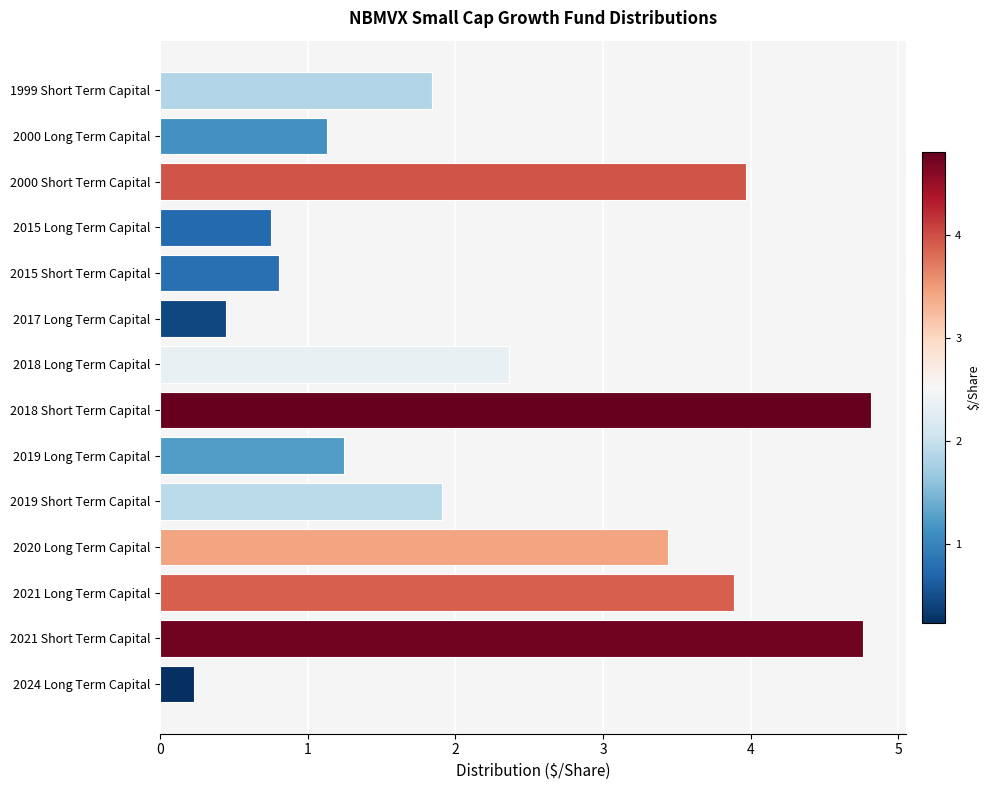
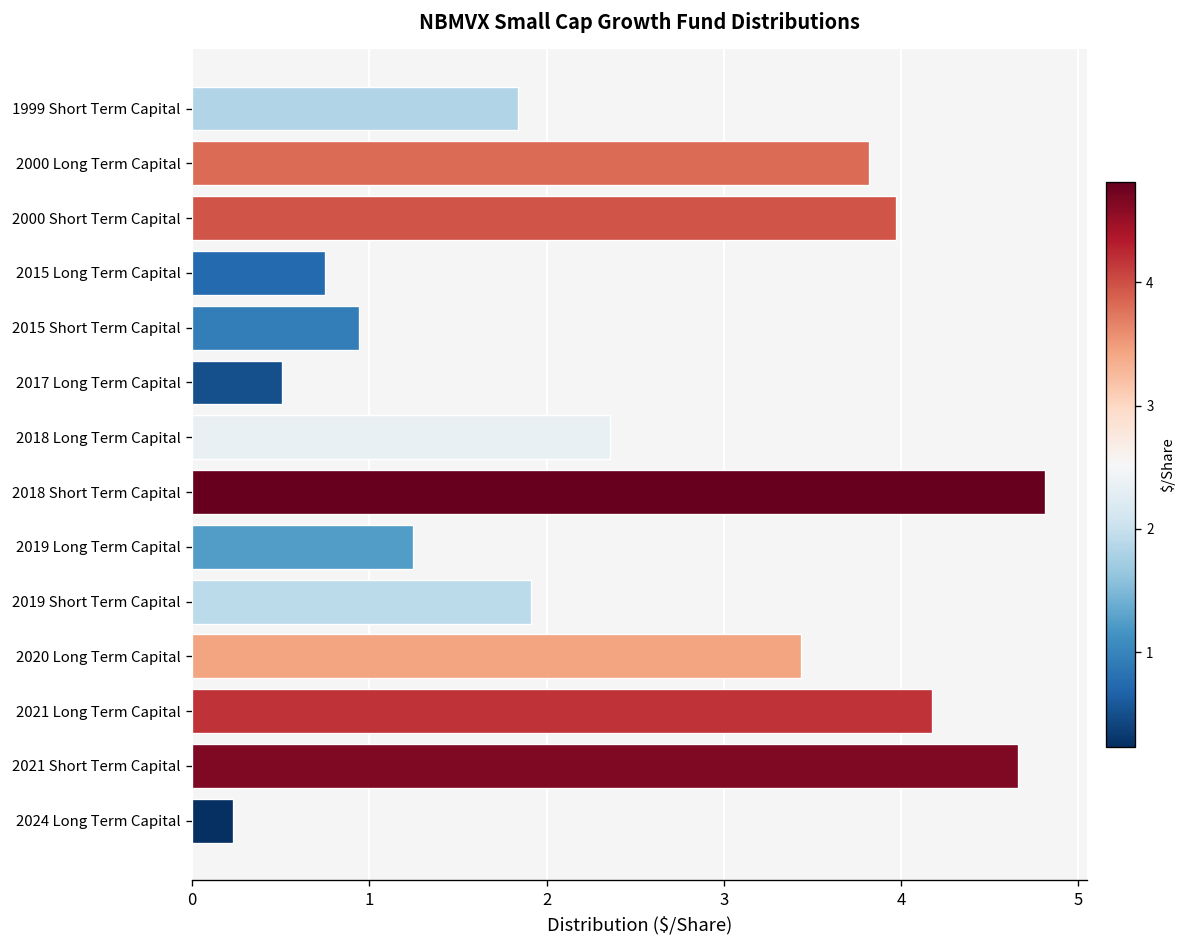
  {
    "1999 Short Term Capital": 1.84,
-   "2000 Long Term Capital": 1.13,
+   "2000 Long Term Capital": 3.82,
    "2000 Short Term Capital": 3.97,
    "2015 Long Term Capital": 0.75,
-   "2015 Short Term Capital": 0.80,
-   "2017 Long Term Capital": 0.44,
+   "2015 Short Term Capital": 0.94,
+   "2017 Long Term Capital": 0.51,
    "2018 Long Term Capital": 2.36,
    "2018 Short Term Capital": 4.81,
    "2019 Long Term Capital": 1.25,
    "2019 Short Term Capital": 1.91,
    "2020 Long Term Capital": 3.44,
-   "2021 Long Term Capital": 3.89,
-   "2021 Short Term Capital": 4.76,
+   "2021 Long Term Capital": 4.17,
+   "2021 Short Term Capital": 4.66,
    "2024 Long Term Capital": 0.23
  }
